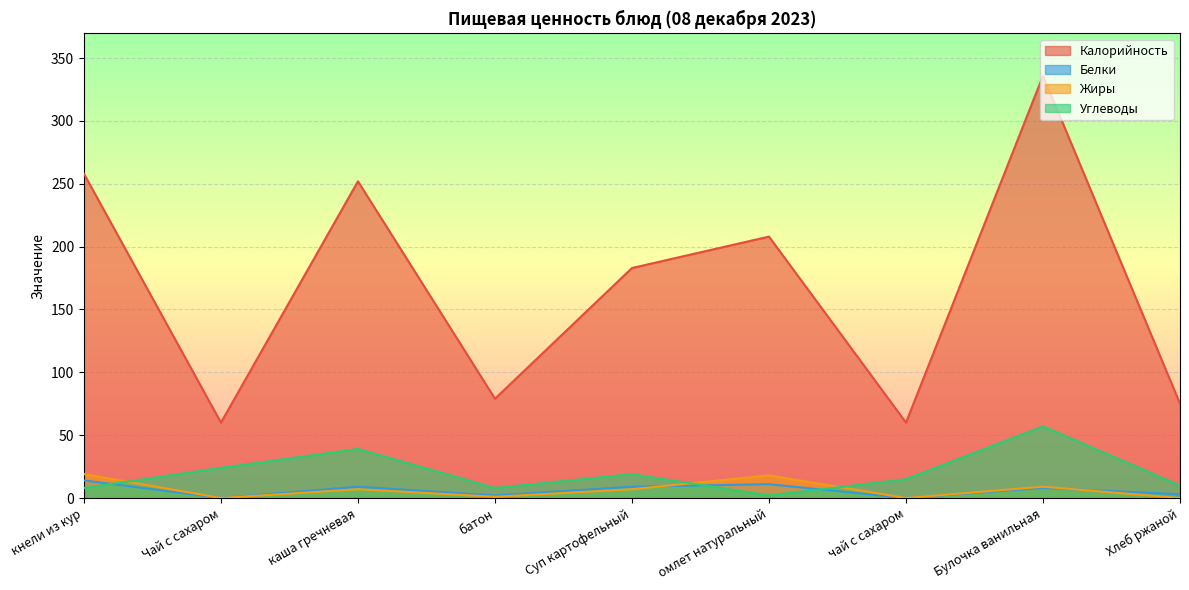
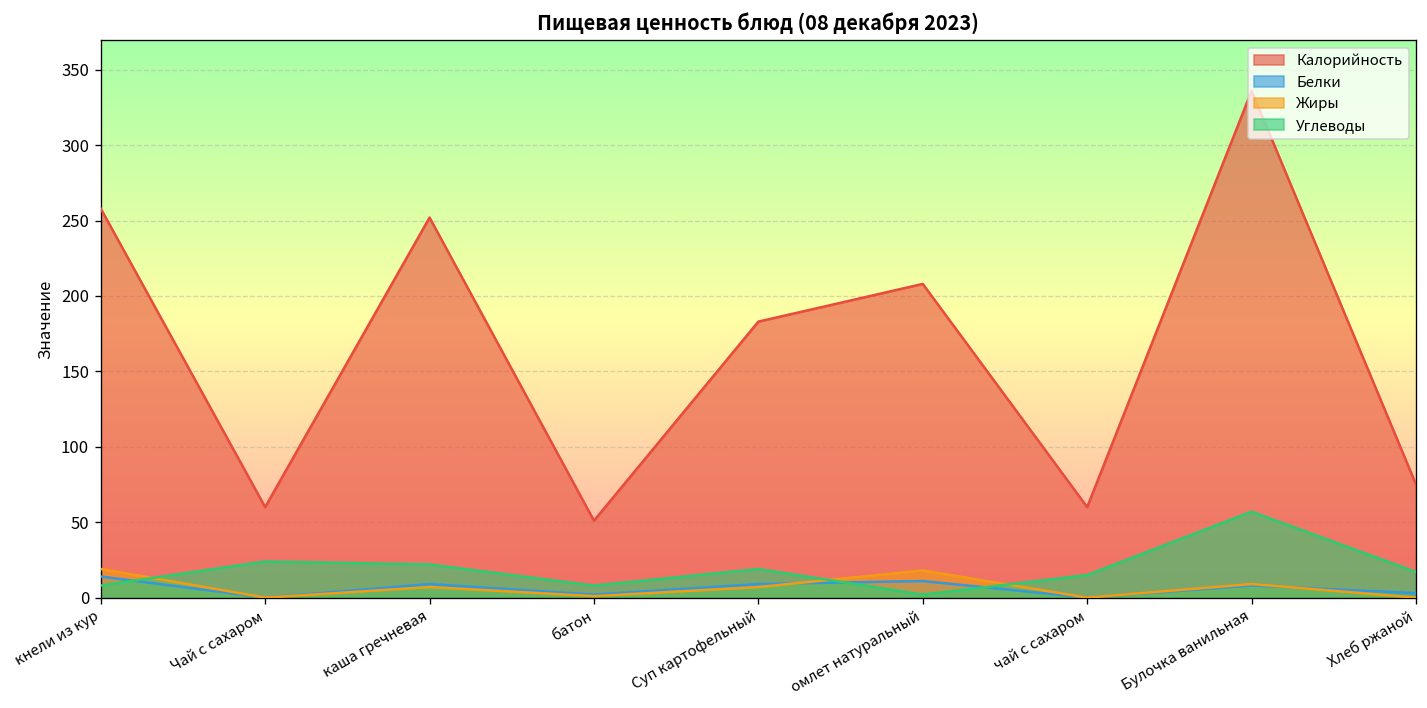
  {
    "Калорийность": {
      "кнели из кур": 258,
      "Чай с сахаром": 60,
      "каша гречневая": 252,
-     "батон": 79,
+     "батон": 51,
      "Суп картофельный": 183,
      "омлет натуральный": 208,
      "чай с сахаром": 60,
      "Хлеб ржаной": 75
    },
    "Белки": {
      "кнели из кур": 14,
      "омлет натуральный": 11,
      "Хлеб ржаной": 3
    },
    "Жиры": {
      "кнели из кур": 19,
      "омлет натуральный": 18,
      "Хлеб ржаной": 0
    },
    "Углеводы": {
      "кнели из кур": 8,
      "Чай с сахаром": 24,
-     "каша гречневая": 39,
+     "каша гречневая": 22,
      "батон": 8,
      "Суп картофельный": 19,
      "омлет натуральный": 2,
      "чай с сахаром": 15,
      "Булочка ванильная": 57,
-     "Хлеб ржаной": 10
+     "Хлеб ржаной": 17
    }
  }
